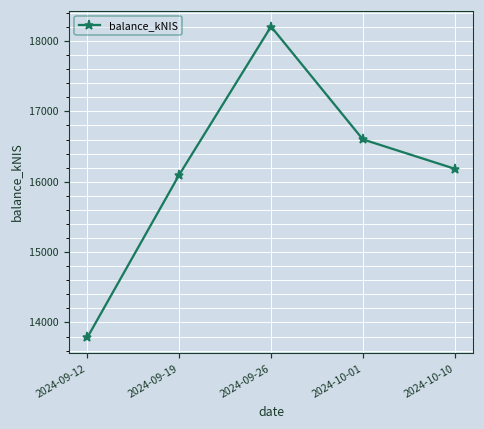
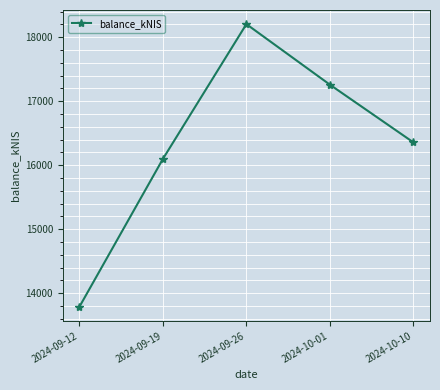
  {
    "2024-09-12": 13800,
    "2024-09-19": 16100,
    "2024-09-26": 18200,
-   "2024-10-01": 16600,
-   "2024-10-10": 16200
+   "2024-10-01": 17300,
+   "2024-10-10": 16400
  }
